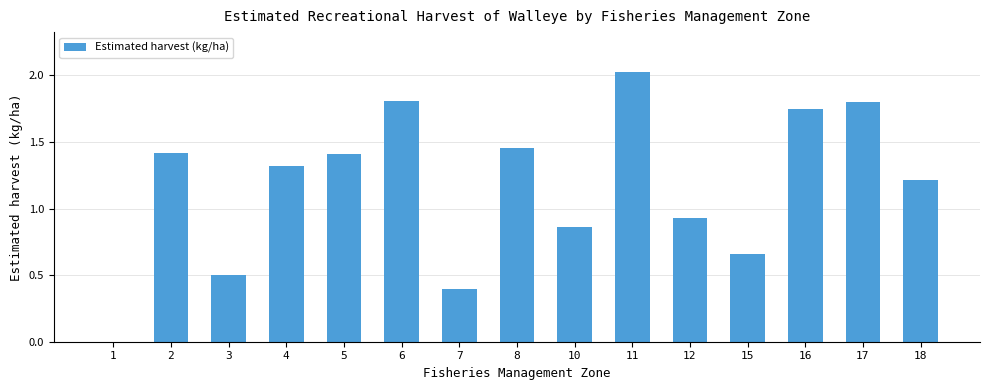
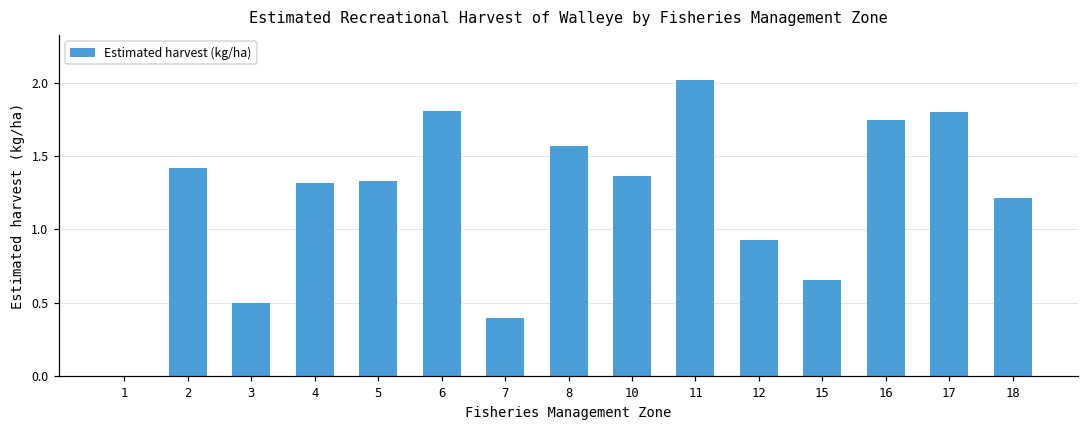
  {
    "1": 0.00,
    "2": 1.42,
    "3": 0.50,
    "4": 1.32,
-   "5": 1.41,
+   "5": 1.33,
    "6": 1.81,
    "7": 0.39,
-   "8": 1.45,
-   "10": 0.86,
+   "8": 1.57,
+   "10": 1.36,
    "11": 2.02,
    "12": 0.93,
    "15": 0.66,
    "16": 1.75,
    "17": 1.80,
    "18": 1.22
  }
